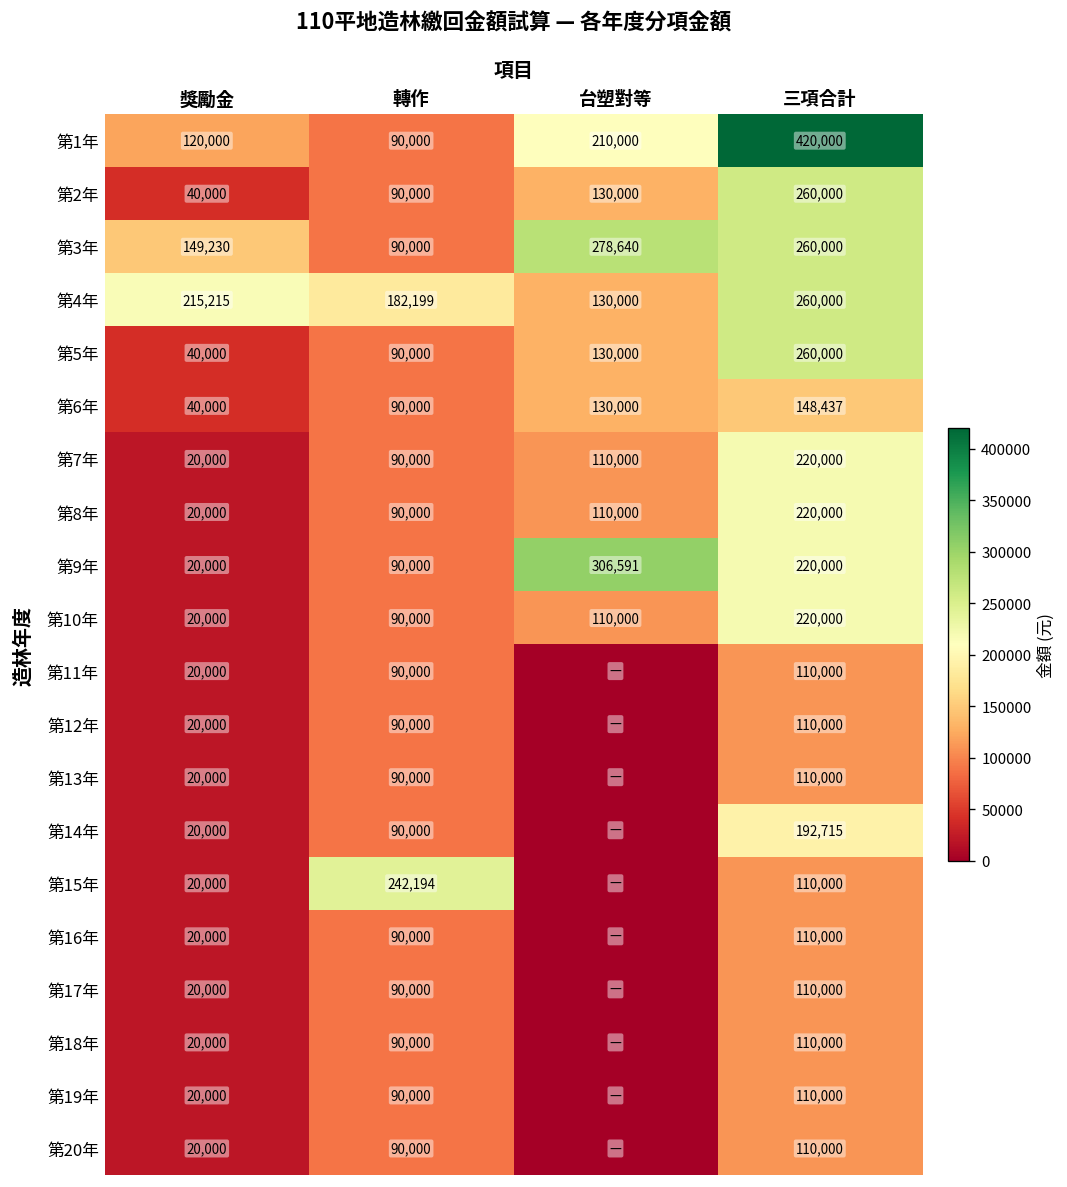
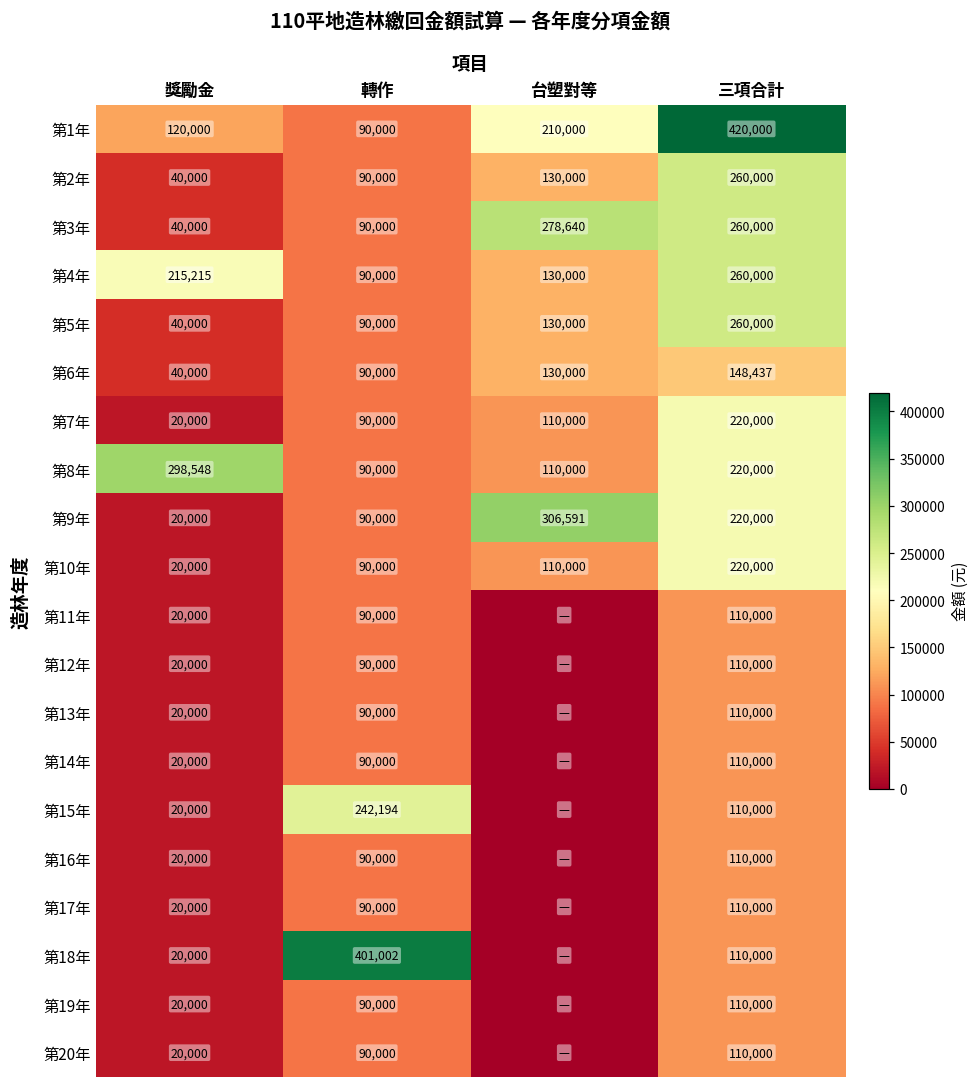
  {
    "第3年": {
-     "獎勵金": "149,230"
+     "獎勵金": "40,000"
    },
    "第4年": {
-     "轉作": "182,199"
+     "轉作": "90,000"
    },
    "第8年": {
-     "獎勵金": "20,000"
+     "獎勵金": "298,548"
    },
    "第14年": {
-     "三項合計": "192,715"
+     "三項合計": "110,000"
    },
    "第18年": {
-     "轉作": "90,000"
+     "轉作": "401,002"
    }
  }
